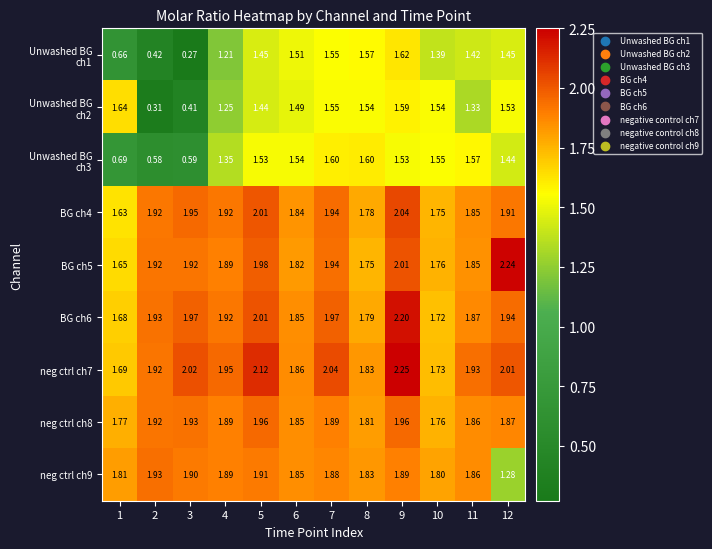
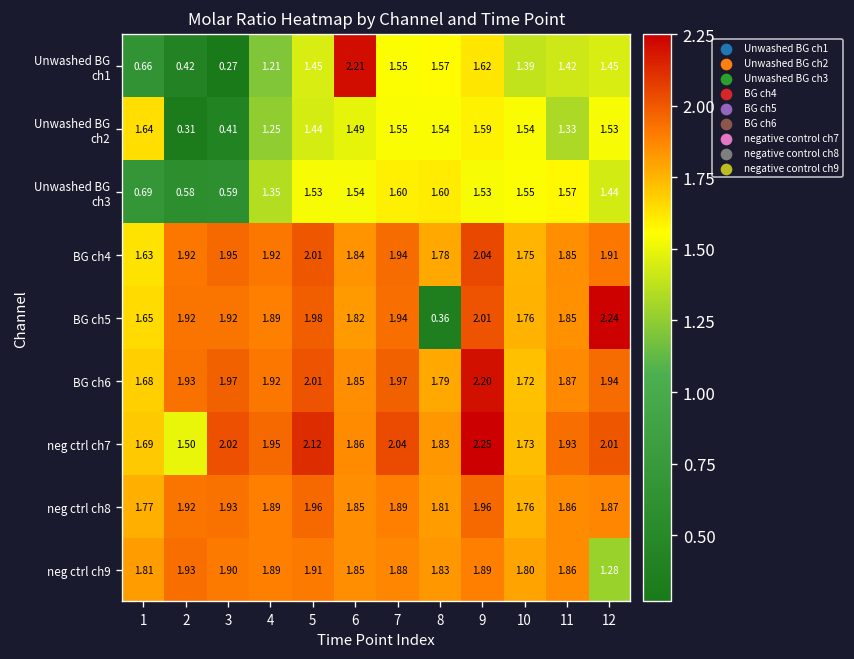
  {
    "Unwashed BG ch1": {
      "1": 0.66,
      "2": 0.42,
      "3": 0.27,
      "4": 1.21,
      "5": 1.45,
-     "6": 1.51,
+     "6": 2.21,
      "7": 1.55,
      "8": 1.57,
      "9": 1.62,
      "10": 1.39,
      "11": 1.42,
      "12": 1.45
    },
    "Unwashed BG ch2": {
      "1": 1.64,
      "2": 0.31,
      "3": 0.41,
      "4": 1.25,
      "5": 1.44,
      "6": 1.49,
      "7": 1.55,
      "8": 1.54,
      "9": 1.59,
      "10": 1.54,
      "11": 1.33,
      "12": 1.53
    },
    "Unwashed BG ch3": {
      "1": 0.69,
      "2": 0.58,
      "3": 0.59,
      "4": 1.35,
      "5": 1.53,
      "6": 1.54,
      "7": 1.60,
      "8": 1.60,
      "9": 1.53,
      "10": 1.55,
      "11": 1.57,
      "12": 1.44
    },
    "BG ch4": {
      "1": 1.63,
      "2": 1.92,
      "3": 1.95,
      "4": 1.92,
      "5": 2.01,
      "6": 1.84,
      "7": 1.94,
      "8": 1.78,
      "9": 2.04,
      "10": 1.75,
      "11": 1.85,
      "12": 1.91
    },
    "BG ch5": {
      "1": 1.65,
      "2": 1.92,
      "3": 1.92,
      "4": 1.89,
      "5": 1.98,
      "6": 1.82,
      "7": 1.94,
-     "8": 1.75,
+     "8": 0.36,
      "9": 2.01,
      "10": 1.76,
      "11": 1.85,
      "12": 2.24
    },
    "BG ch6": {
      "1": 1.68,
      "2": 1.93,
      "3": 1.97,
      "4": 1.92,
      "5": 2.01,
      "6": 1.85,
      "7": 1.97,
      "8": 1.79,
      "9": 2.20,
      "10": 1.72,
      "11": 1.87,
      "12": 1.94
    },
    "neg ctrl ch7": {
      "1": 1.69,
-     "2": 1.92,
+     "2": 1.50,
      "3": 2.02,
      "4": 1.95,
      "5": 2.12,
      "6": 1.86,
      "7": 2.04,
      "8": 1.83,
      "9": 2.25,
      "10": 1.73,
      "11": 1.93,
      "12": 2.01
    },
    "neg ctrl ch8": {
      "1": 1.77,
      "2": 1.92,
      "3": 1.93,
      "4": 1.89,
      "5": 1.96,
      "6": 1.85,
      "7": 1.89,
      "8": 1.81,
      "9": 1.96,
      "10": 1.76,
      "11": 1.86,
      "12": 1.87
    },
    "neg ctrl ch9": {
      "1": 1.81,
      "2": 1.93,
      "3": 1.90,
      "4": 1.89,
      "5": 1.91,
      "6": 1.85,
      "7": 1.88,
      "8": 1.83,
      "9": 1.89,
      "10": 1.80,
      "11": 1.86,
      "12": 1.28
    }
  }
